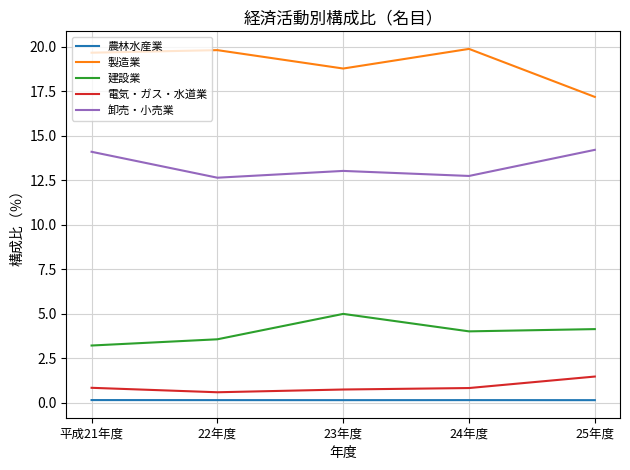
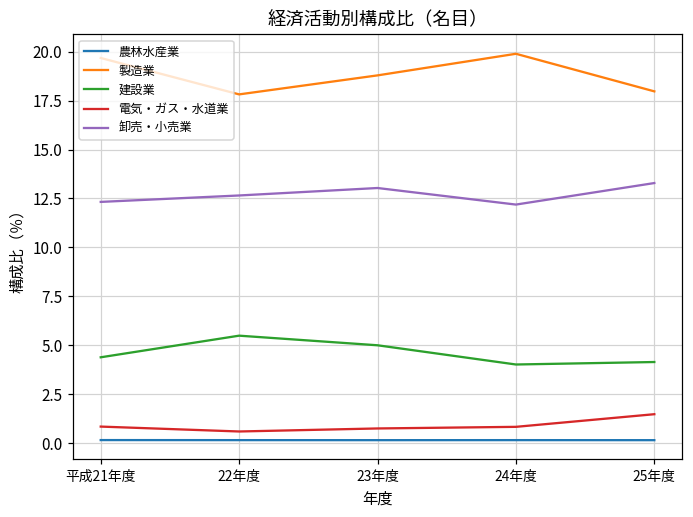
  {
    "農林水産業": {
      "平成21年度": 0.2,
      "22年度": 0.2,
      "23年度": 0.2,
      "24年度": 0.2,
      "25年度": 0.2
    },
    "製造業": {
-     "22年度": 19.8,
+     "22年度": 17.8,
      "23年度": 18.8,
      "24年度": 19.9,
-     "25年度": 17.2
+     "25年度": 18.0
    },
    "建設業": {
-     "平成21年度": 3.2,
-     "22年度": 3.6,
+     "平成21年度": 4.4,
+     "22年度": 5.5,
      "23年度": 5.0,
      "24年度": 4.0,
      "25年度": 4.1
    },
    "電気・ガス・水道業": {
      "平成21年度": 0.8,
      "22年度": 0.6,
      "23年度": 0.7,
      "24年度": 0.8,
      "25年度": 1.5
    },
    "卸売・小売業": {
-     "平成21年度": 14.1,
+     "平成21年度": 12.3,
      "22年度": 12.7,
      "23年度": 13.0,
-     "24年度": 12.8,
-     "25年度": 14.2
+     "24年度": 12.2,
+     "25年度": 13.3
    }
  }
